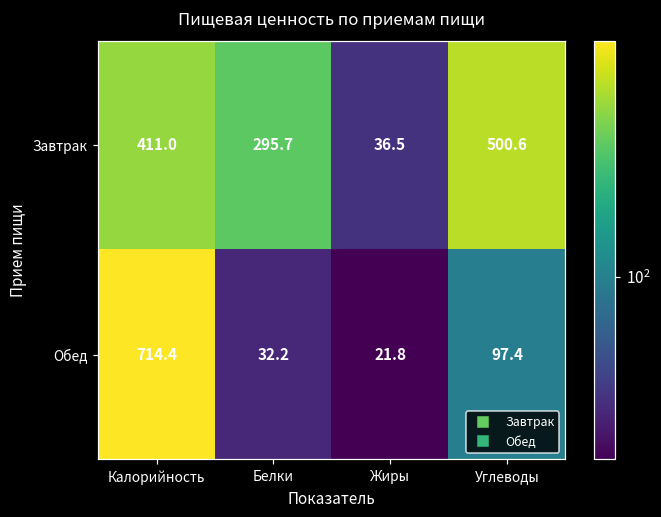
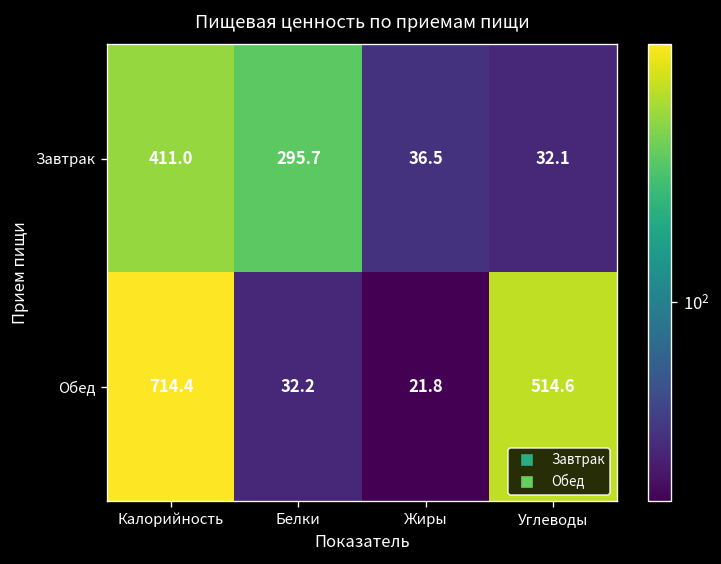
  {
    "Завтрак": {
      "Калорийность": 411.0,
      "Белки": 295.7,
      "Жиры": 36.5,
-     "Углеводы": 500.6
+     "Углеводы": 32.1
    },
    "Обед": {
      "Калорийность": 714.4,
      "Белки": 32.2,
      "Жиры": 21.8,
-     "Углеводы": 97.4
+     "Углеводы": 514.6
    }
  }
